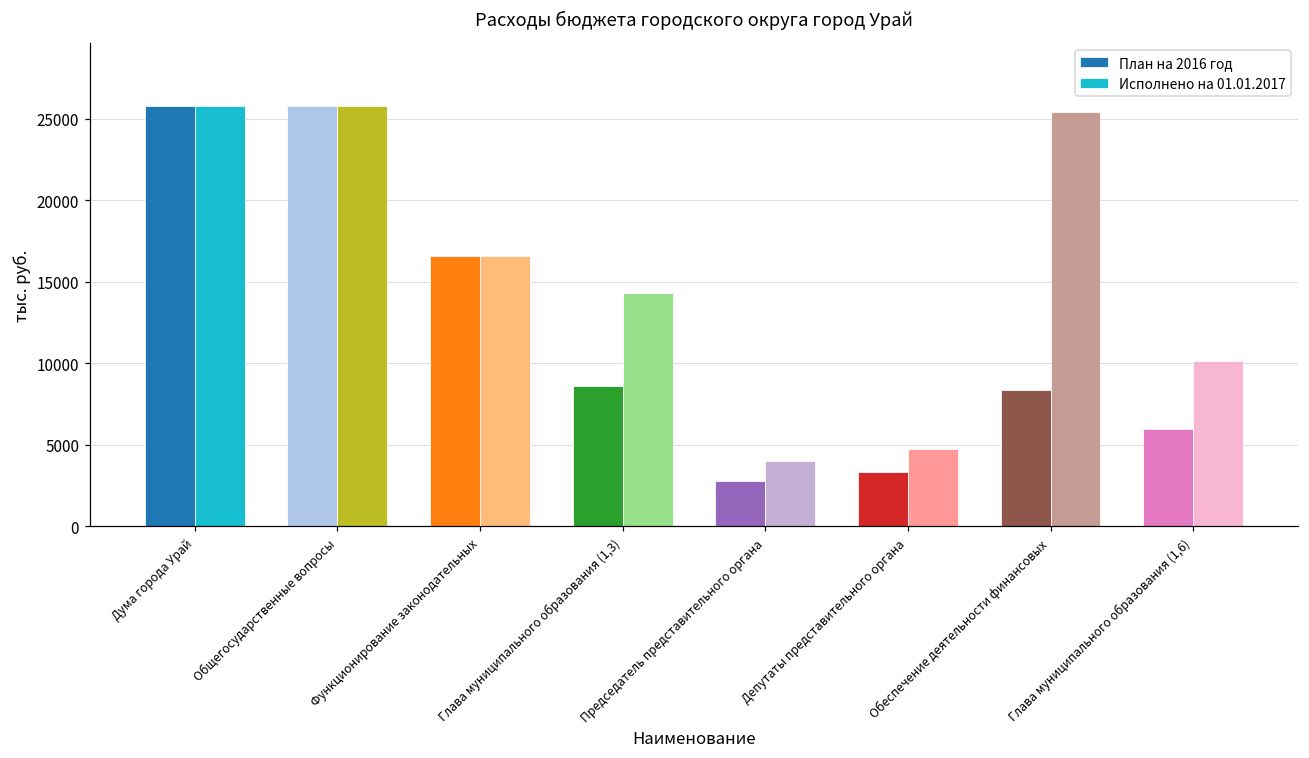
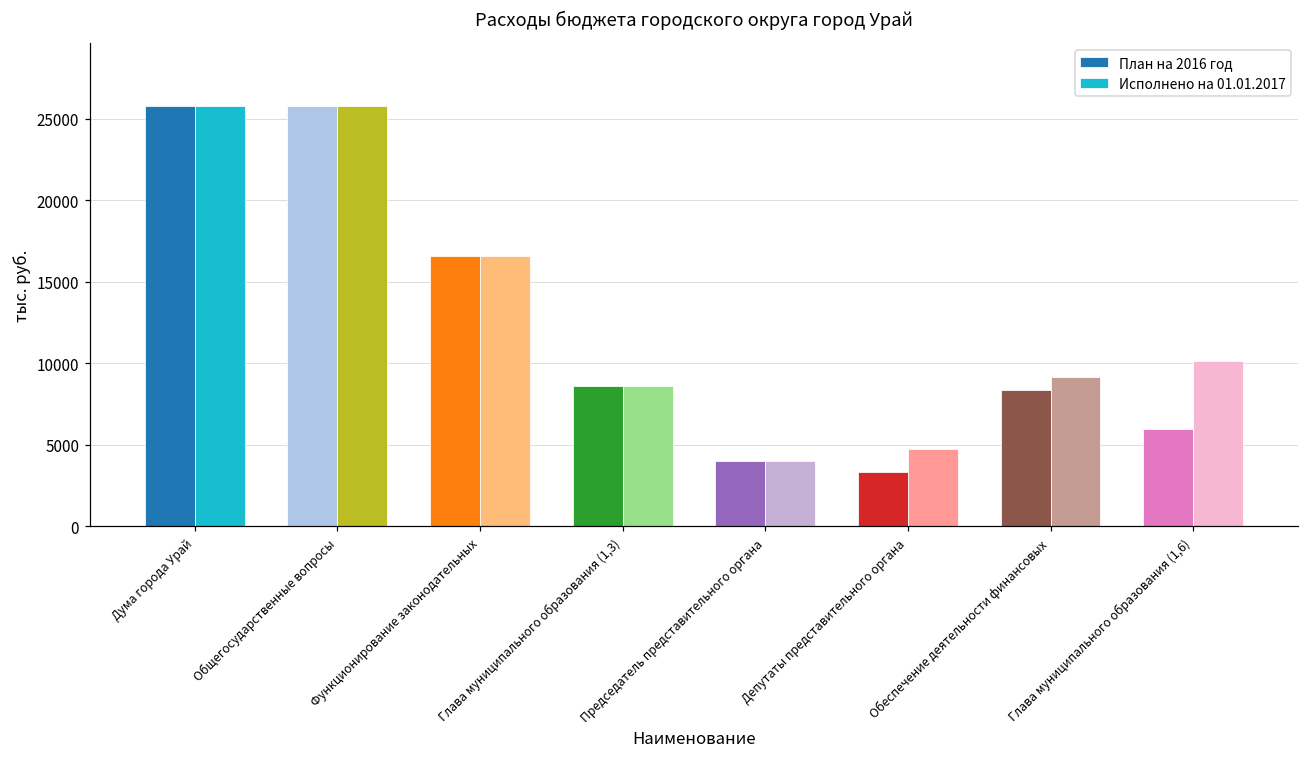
  {
    "План на 2016 год": {
      "Дума города Урай": 25700,
      "Общегосударственные вопросы": 25700,
      "Функционирование законодательных": 16600,
      "Глава муниципального образования (1,3)": 8600,
-     "Председатель представительного органа": 2800,
+     "Председатель представительного органа": 4000,
      "Депутаты представительного органа": 3300,
      "Обеспечение деятельности финансовых": 8400,
      "Глава муниципального образования (1,6)": 6000
    },
    "Исполнено на 01.01.2017": {
      "Дума города Урай": 25700,
      "Общегосударственные вопросы": 25700,
      "Функционирование законодательных": 16600,
-     "Глава муниципального образования (1,3)": 14300,
+     "Глава муниципального образования (1,3)": 8600,
      "Председатель представительного органа": 4000,
      "Депутаты представительного органа": 4800,
-     "Обеспечение деятельности финансовых": 25400,
+     "Обеспечение деятельности финансовых": 9100,
      "Глава муниципального образования (1,6)": 10100
    }
  }
